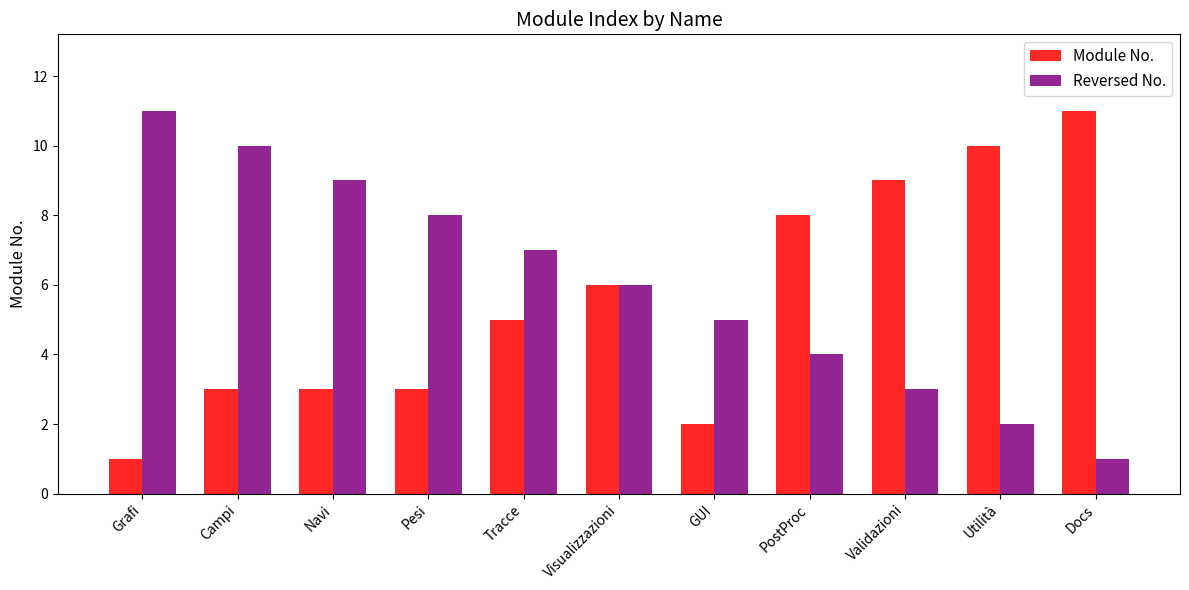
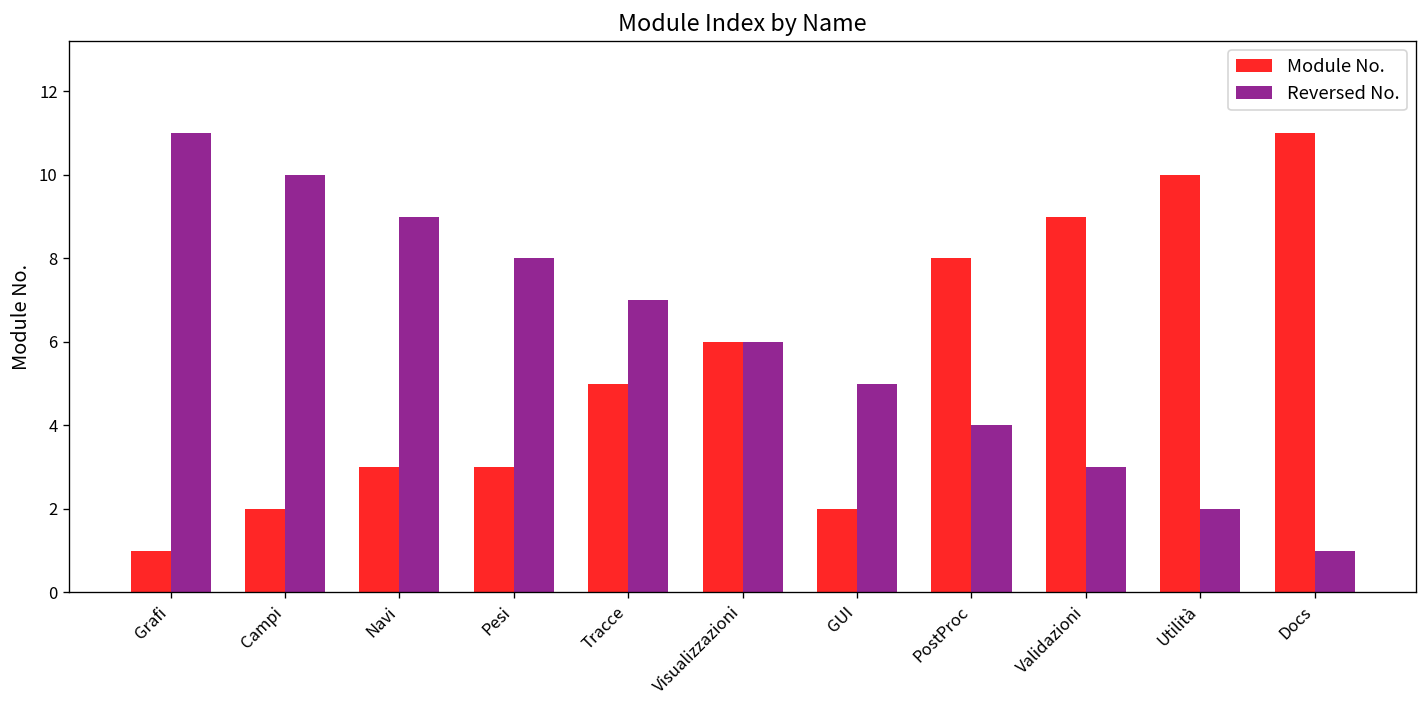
  {
    "Module No.": {
      "Grafi": 1,
-     "Campi": 3,
+     "Campi": 2,
      "Navi": 3,
      "Pesi": 3,
      "Tracce": 5,
      "Visualizzazioni": 6,
      "GUI": 2,
      "PostProc": 8,
      "Validazioni": 9,
      "Utilità": 10,
      "Docs": 11
    },
    "Reversed No.": {
      "Grafi": 11,
      "Campi": 10,
      "Navi": 9,
      "Pesi": 8,
      "Tracce": 7,
      "Visualizzazioni": 6,
      "GUI": 5,
      "PostProc": 4,
      "Validazioni": 3,
      "Utilità": 2,
      "Docs": 1
    }
  }
